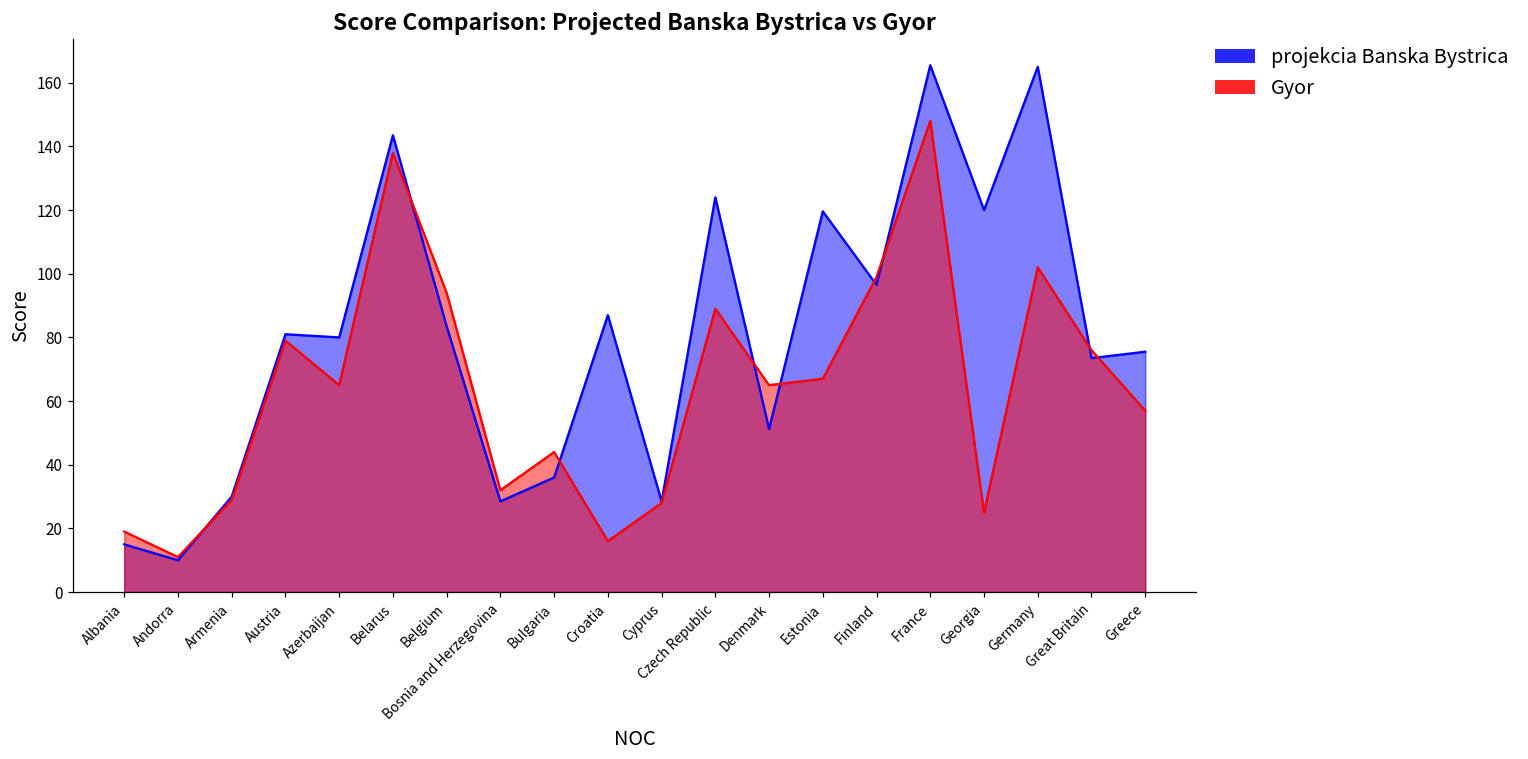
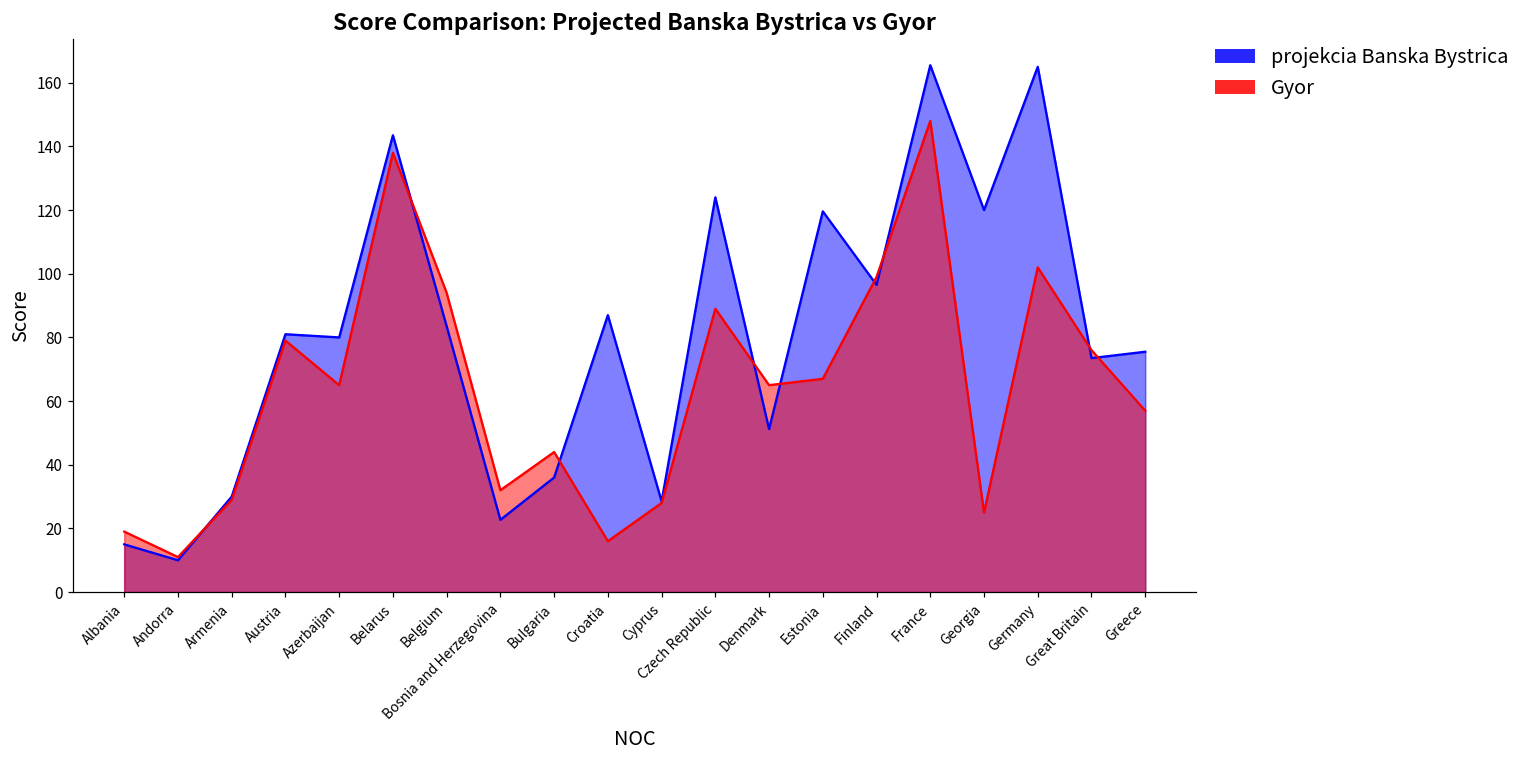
  {
    "projekcia Banska Bystrica": {
      "Albania": 15,
      "Andorra": 10,
      "Armenia": 30,
      "Austria": 81,
      "Azerbaijan": 80,
      "Belarus": 144,
      "Belgium": 84,
-     "Bosnia and Herzegovina": 29,
+     "Bosnia and Herzegovina": 23,
      "Bulgaria": 36,
      "Croatia": 87,
      "Czech Republic": 124,
      "Denmark": 51,
      "Estonia": 120,
      "Finland": 97,
      "France": 166,
      "Georgia": 120,
      "Germany": 165,
      "Great Britain": 74,
      "Greece": 76
    },
    "Gyor": {
      "Albania": 19,
      "Andorra": 11,
      "Armenia": 29,
      "Austria": 79,
      "Azerbaijan": 65,
      "Belarus": 138,
      "Belgium": 94,
      "Bosnia and Herzegovina": 32,
      "Bulgaria": 44,
      "Croatia": 16,
      "Czech Republic": 89,
      "Denmark": 65,
      "Estonia": 67,
      "Finland": 99,
      "France": 148,
      "Georgia": 25,
      "Germany": 102,
      "Great Britain": 76,
      "Greece": 57
    }
  }
